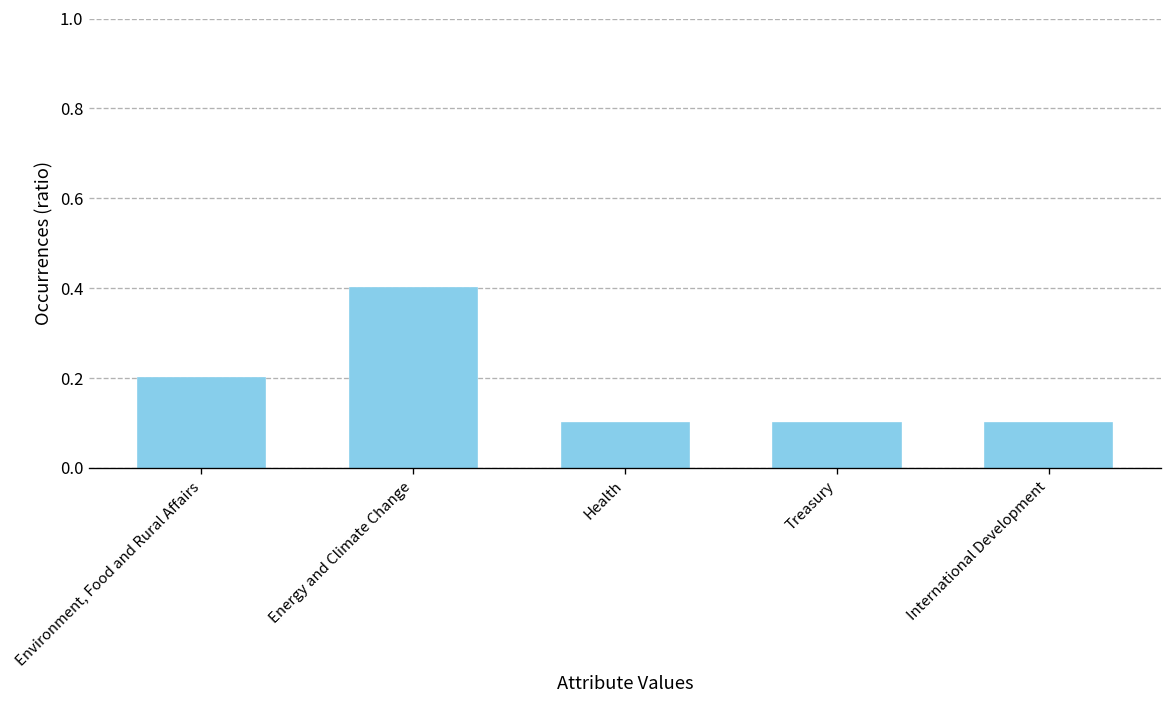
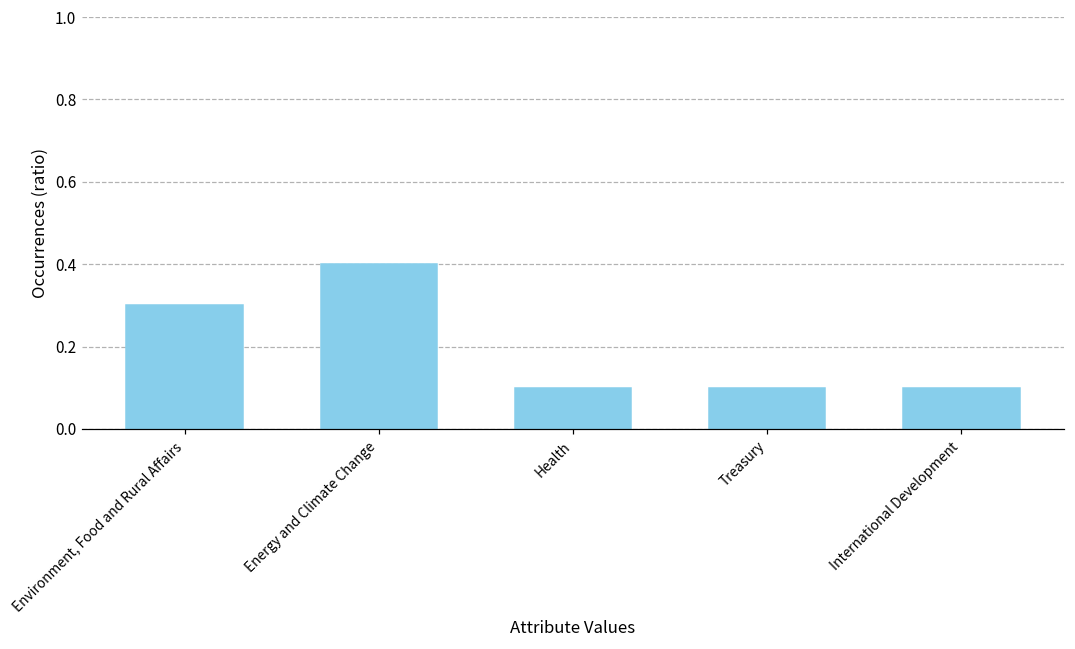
  {
-   "Environment, Food and Rural Affairs": 0.20,
+   "Environment, Food and Rural Affairs": 0.30,
    "Energy and Climate Change": 0.40,
    "Health": 0.10,
    "Treasury": 0.10,
    "International Development": 0.10
  }
